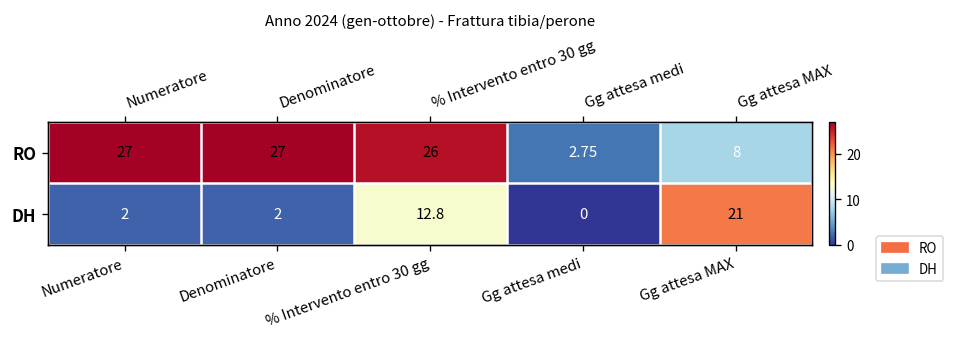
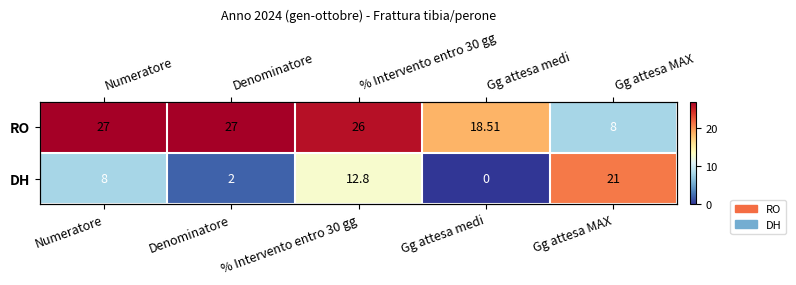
  {
    "RO": {
      "Numeratore": 27,
      "Denominatore": 27,
      "% Intervento entro 30 gg": 26,
-     "Gg attesa medi": 2.75,
+     "Gg attesa medi": 18.51,
      "Gg attesa MAX": 8
    },
    "DH": {
-     "Numeratore": 2,
+     "Numeratore": 8,
      "Denominatore": 2,
      "% Intervento entro 30 gg": 12.8,
      "Gg attesa medi": 0,
      "Gg attesa MAX": 21
    }
  }
